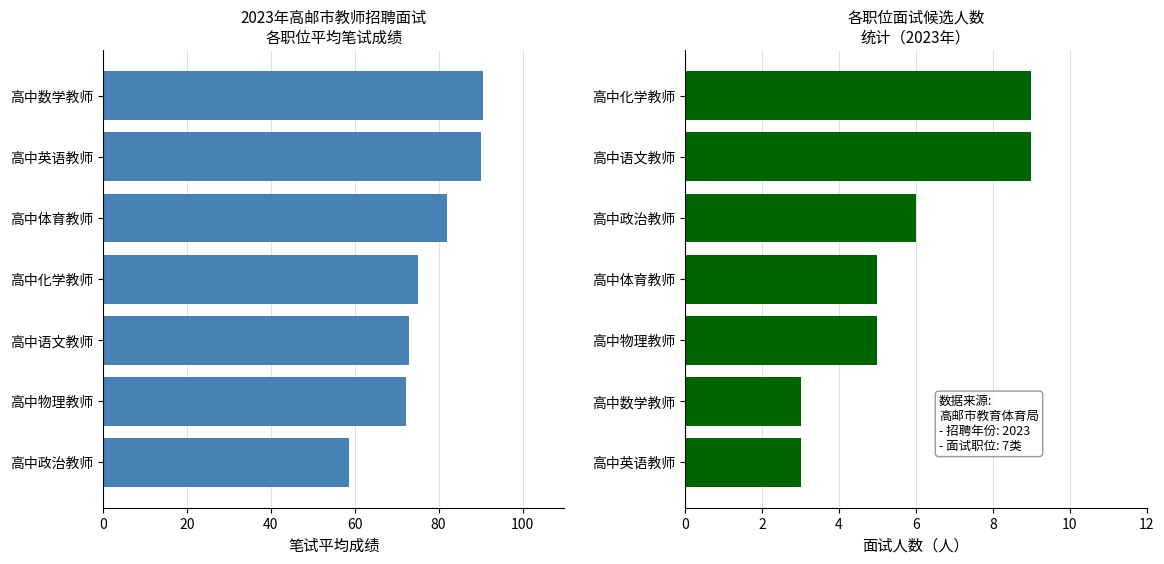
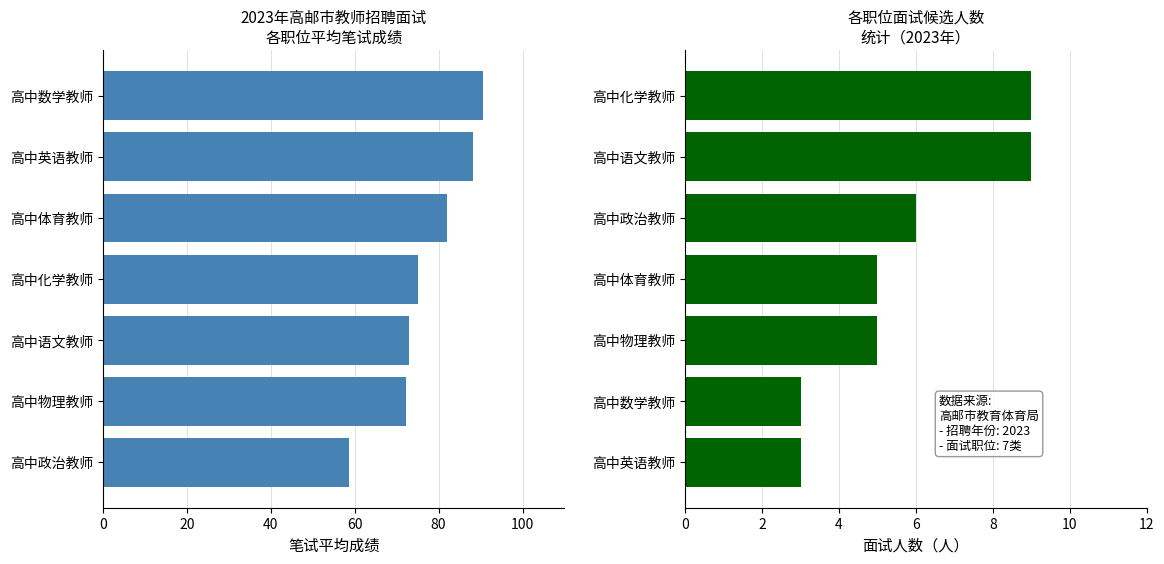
  {
    "2023年高邮市教师招聘面试 各职位平均笔试成绩": {
      "高中数学教师": 91,
-     "高中英语教师": 90,
+     "高中英语教师": 88,
      "高中体育教师": 82,
      "高中化学教师": 75,
      "高中语文教师": 73,
      "高中物理教师": 72,
      "高中政治教师": 59
    },
    "各职位面试候选人数 统计（2023年）": {
      "高中化学教师": 9.0,
      "高中语文教师": 9.0,
      "高中政治教师": 6.0,
      "高中体育教师": 5.0,
      "高中物理教师": 5.0,
      "高中数学教师": 3.0,
      "高中英语教师": 3.0
    }
  }
